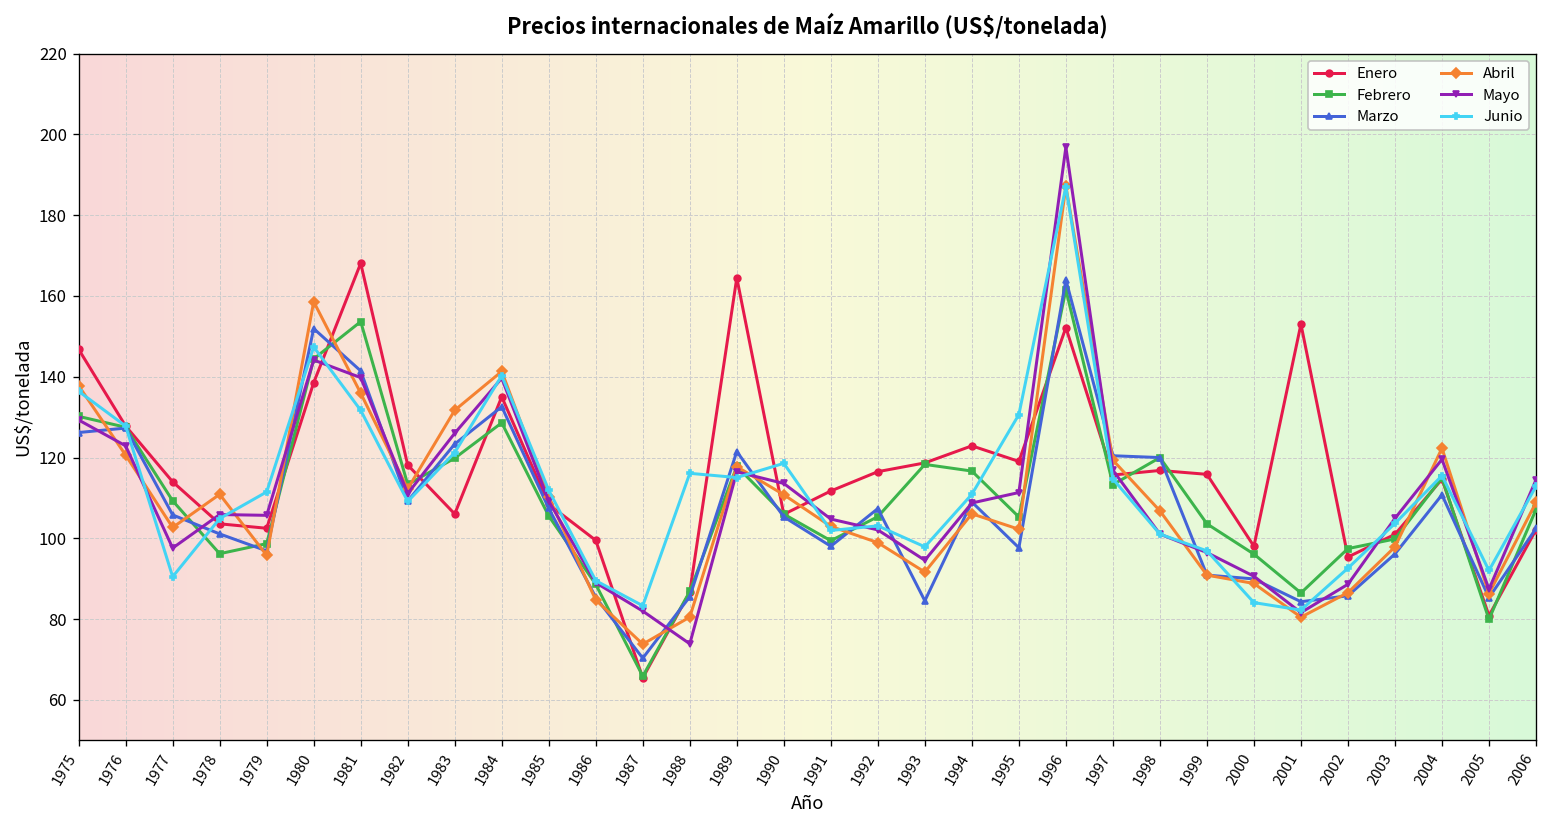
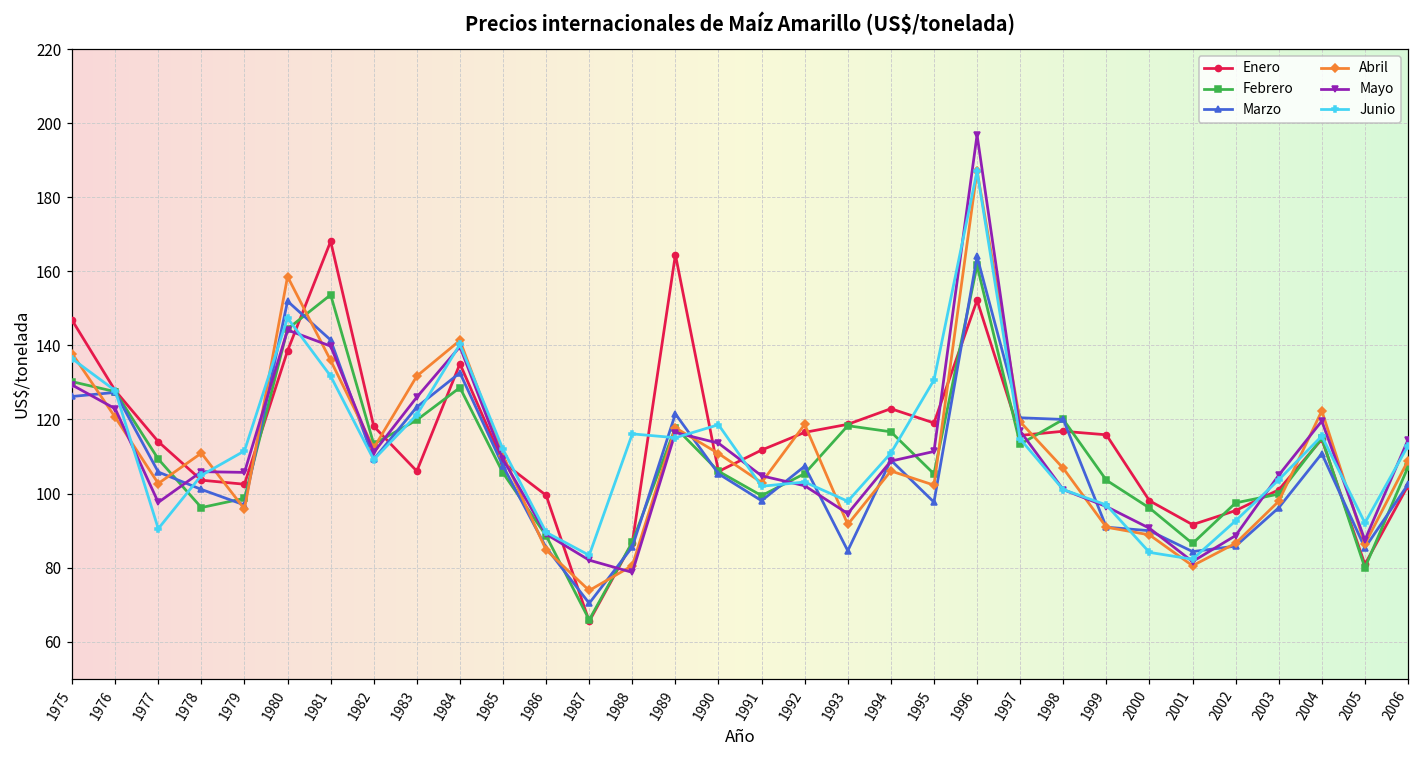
  {
    "Enero": {
      "1975": 147,
      "1977": 114,
      "1978": 104,
      "1979": 103,
      "1980": 139,
      "1981": 168,
      "1982": 118,
      "1983": 106,
      "1984": 135,
      "1985": 108,
      "1986": 100,
      "1989": 165,
      "1991": 112,
      "1992": 117,
      "1994": 123,
      "1995": 119,
      "1996": 152,
      "1997": 116,
      "1998": 117,
      "1999": 116,
      "2000": 98,
-     "2001": 153,
+     "2001": 92,
      "2002": 95,
      "2003": 101,
      "2005": 81
    },
    "Febrero": {
      "1975": 130,
      "1977": 109,
      "1978": 96,
      "1979": 99,
      "1981": 154,
      "1982": 113,
      "1983": 120,
      "1984": 129,
      "1985": 106,
      "1991": 99,
      "1992": 105,
      "1994": 117,
      "1995": 105,
      "1996": 162,
      "1997": 113,
      "1999": 104,
      "2000": 96,
      "2001": 87,
      "2002": 97,
      "2003": 100,
      "2005": 80,
      "2006": 107
    },
    "Marzo": {
      "1975": 126,
      "1977": 106,
      "1978": 101,
      "1979": 97,
      "1980": 152,
      "1981": 141,
      "1983": 123,
      "1984": 133,
      "1985": 107,
      "1987": 70,
      "1988": 86,
      "1989": 122,
      "1991": 98,
      "1992": 107,
      "1993": 85,
      "1995": 98,
      "1996": 164,
      "1997": 120,
      "2001": 84,
      "2002": 86,
      "2003": 96,
      "2004": 111,
      "2005": 85
    },
    "Abril": {
      "1975": 138,
      "1976": 121,
      "1977": 103,
      "1978": 111,
      "1979": 96,
      "1980": 159,
      "1981": 136,
      "1982": 112,
      "1983": 132,
      "1984": 141,
      "1985": 110,
      "1987": 74,
      "1988": 81,
      "1990": 111,
      "1991": 103,
-     "1992": 99,
+     "1992": 119,
      "1993": 92,
      "1994": 106,
      "1995": 102,
      "1997": 119,
      "1998": 107,
      "2000": 89,
      "2001": 81,
      "2002": 87,
      "2003": 98,
      "2004": 122,
      "2005": 86,
      "2006": 109
    },
    "Mayo": {
      "1975": 129,
      "1976": 123,
      "1977": 98,
      "1978": 106,
      "1979": 106,
      "1981": 140,
      "1982": 111,
      "1983": 126,
      "1985": 109,
      "1987": 82,
-     "1988": 74,
+     "1988": 79,
      "1989": 116,
      "1990": 114,
      "1991": 105,
      "1992": 102,
      "1993": 95,
      "1995": 111,
      "1996": 197,
      "1997": 117,
      "2002": 89,
      "2003": 105,
      "2004": 120,
      "2005": 87,
      "2006": 114
    },
    "Junio": {
      "1975": 136,
      "1977": 91,
      "1978": 105,
      "1979": 112,
      "1980": 147,
      "1981": 132,
      "1983": 121,
      "1985": 112,
      "1987": 83,
      "1988": 116,
      "1989": 115,
      "1990": 119,
      "1991": 102,
      "1992": 103,
      "1993": 98,
      "1994": 111,
      "1995": 131,
      "1997": 115,
      "2000": 84,
      "2002": 93,
      "2003": 104,
      "2005": 92,
      "2006": 113
    }
  }
